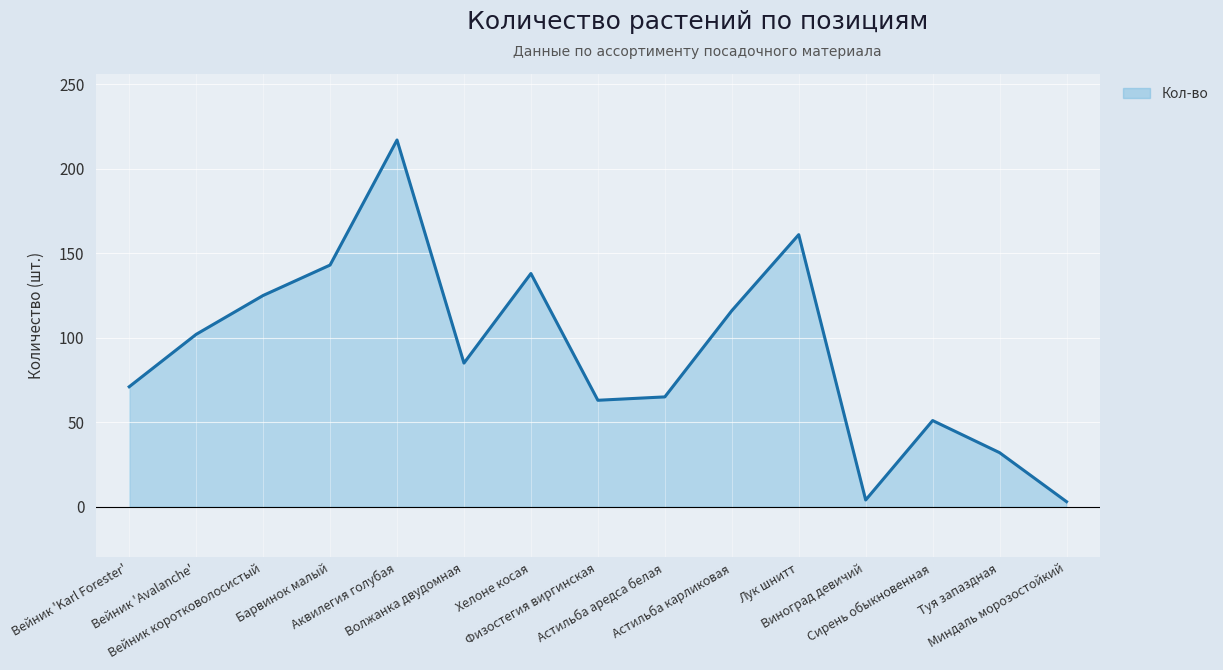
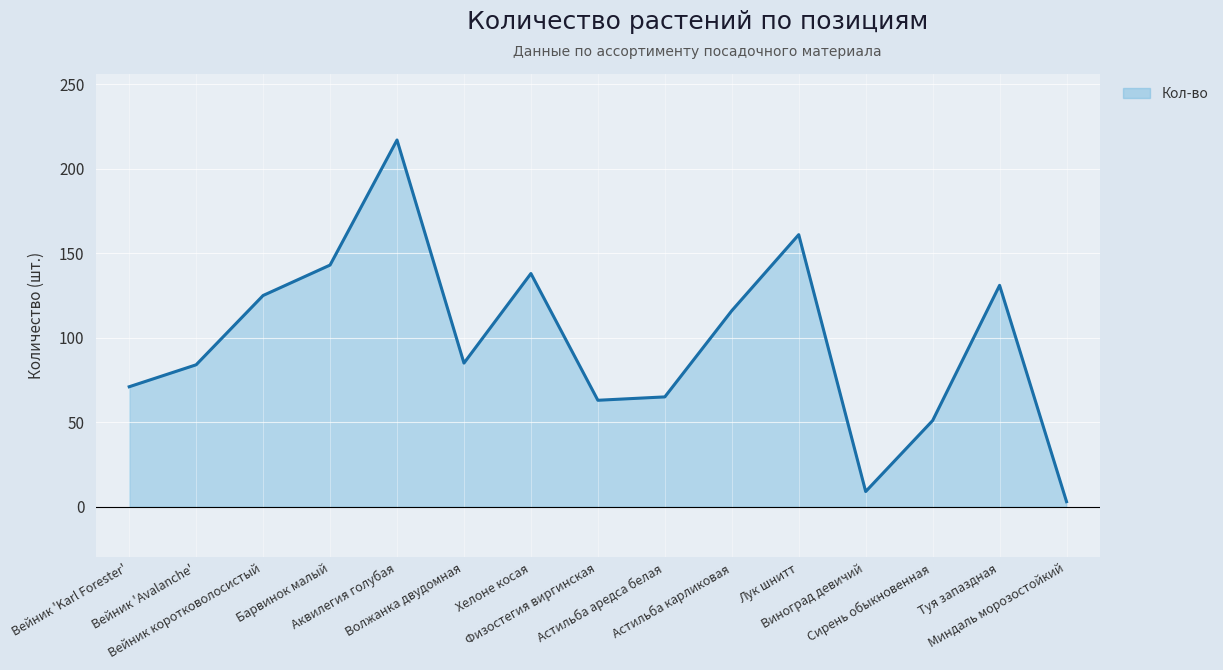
  {
    "Вейник 'Karl Forester'": 71,
-   "Вейник 'Avalanche'": 102,
+   "Вейник 'Avalanche'": 84,
    "Вейник коротковолосистый": 125,
    "Барвинок малый": 143,
    "Аквилегия голубая": 217,
    "Волжанка двудомная": 85,
    "Хелоне косая": 138,
    "Физостегия виргинская": 63,
    "Астильба аредса белая": 65,
    "Астильба карликовая": 116,
    "Лук шнитт": 161,
-   "Виноград девичий": 4,
+   "Виноград девичий": 9,
    "Сирень обыкновенная": 51,
-   "Туя запаздная": 32,
+   "Туя запаздная": 131,
    "Миндаль морозостойкий": 3
  }
